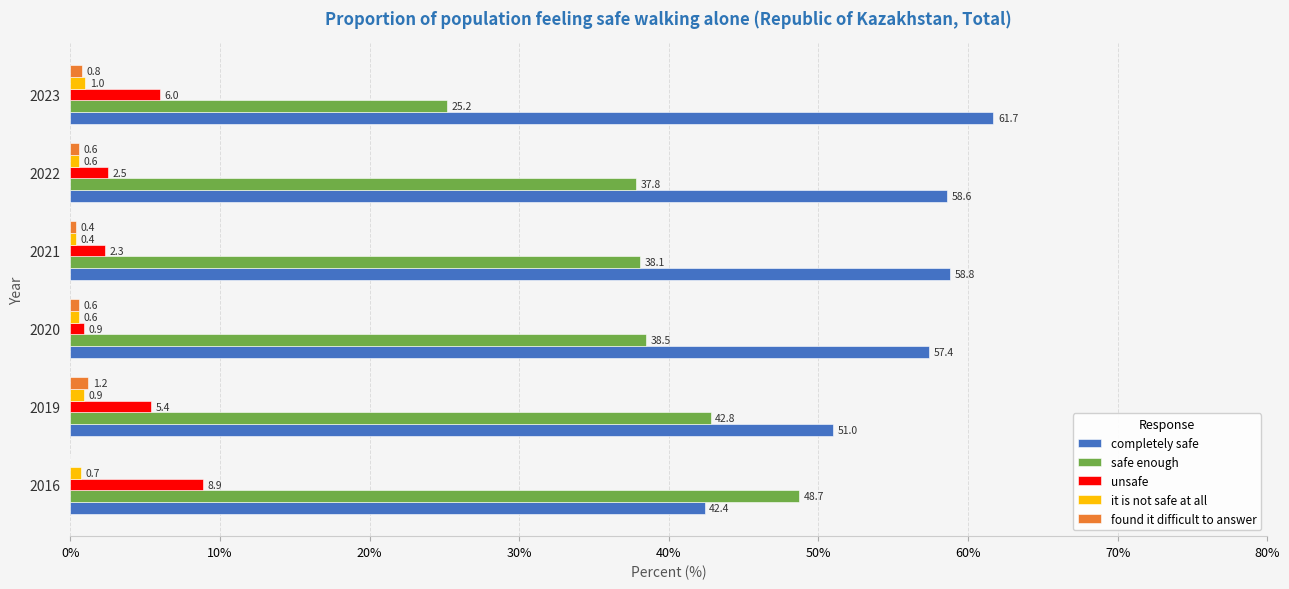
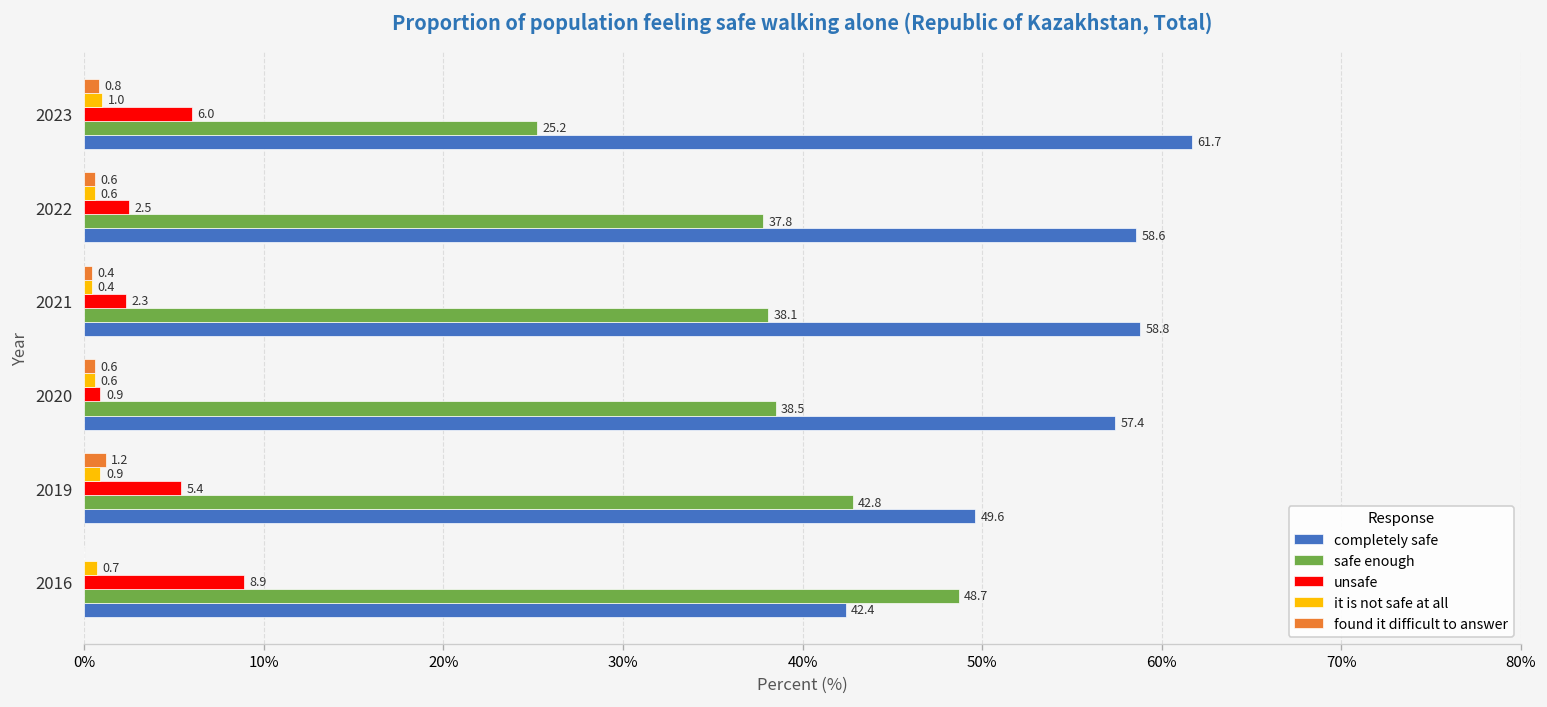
  {
    "completely safe": {
      "2023": 61.7,
      "2022": 58.6,
      "2021": 58.8,
      "2020": 57.4,
-     "2019": 51.0,
+     "2019": 49.6,
      "2016": 42.4
    },
    "safe enough": {
      "2023": 25.2,
      "2022": 37.8,
      "2021": 38.1,
      "2020": 38.5,
      "2019": 42.8,
      "2016": 48.7
    },
    "unsafe": {
      "2023": 6.0,
      "2022": 2.5,
      "2021": 2.3,
      "2020": 0.9,
      "2019": 5.4,
      "2016": 8.9
    },
    "it is not safe at all": {
      "2023": 1.0,
      "2022": 0.6,
      "2021": 0.4,
      "2020": 0.6,
      "2019": 0.9,
      "2016": 0.7
    },
    "found it difficult to answer": {
      "2023": 0.8,
      "2022": 0.6,
      "2021": 0.4,
      "2020": 0.6,
      "2019": 1.2
    }
  }
